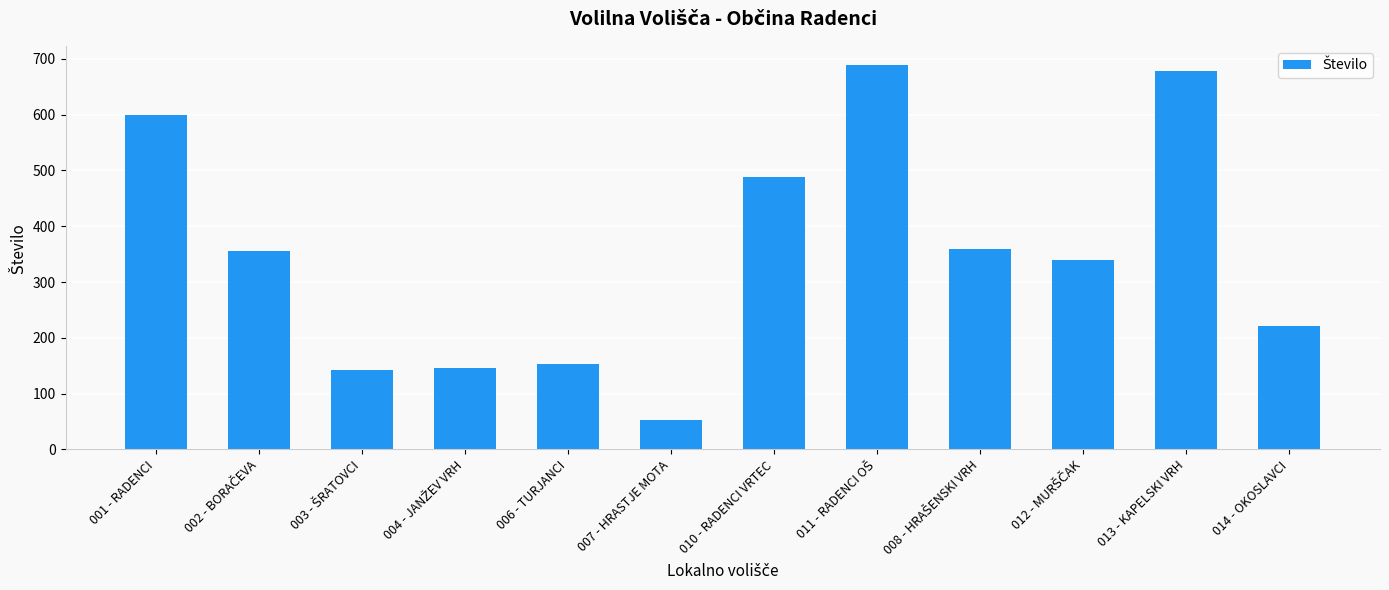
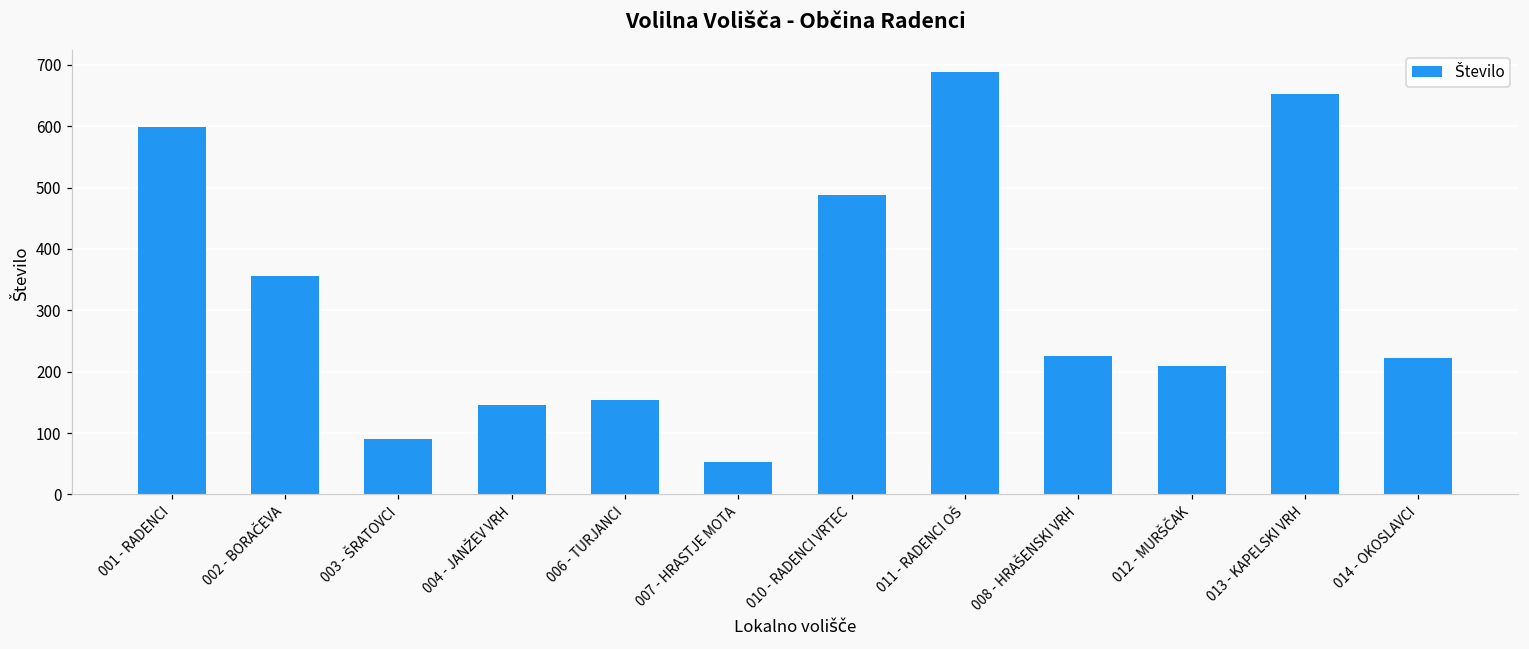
  {
    "001 - RADENCI": 600,
    "002 - BORAČEVA": 360,
-   "003 - ŠRATOVCI": 140,
+   "003 - ŠRATOVCI": 90,
    "004 - JANŽEV VRH": 150,
    "006 - TURJANCI": 150,
    "007 - HRASTJE MOTA": 50,
    "010 - RADENCI VRTEC": 490,
    "011 - RADENCI OŠ": 690,
-   "008 - HRAŠENSKI VRH": 360,
-   "012 - MURŠČAK": 340,
-   "013 - KAPELSKI VRH": 680,
+   "008 - HRAŠENSKI VRH": 230,
+   "012 - MURŠČAK": 210,
+   "013 - KAPELSKI VRH": 650,
    "014 - OKOSLAVCI": 220
  }
